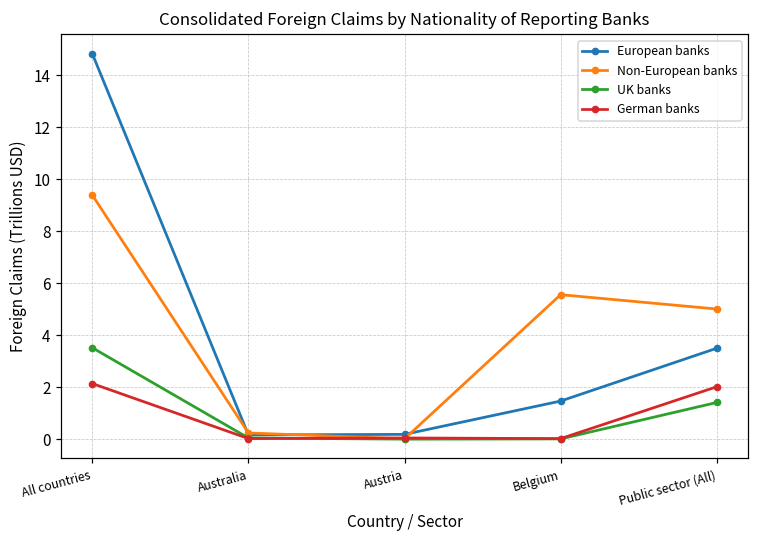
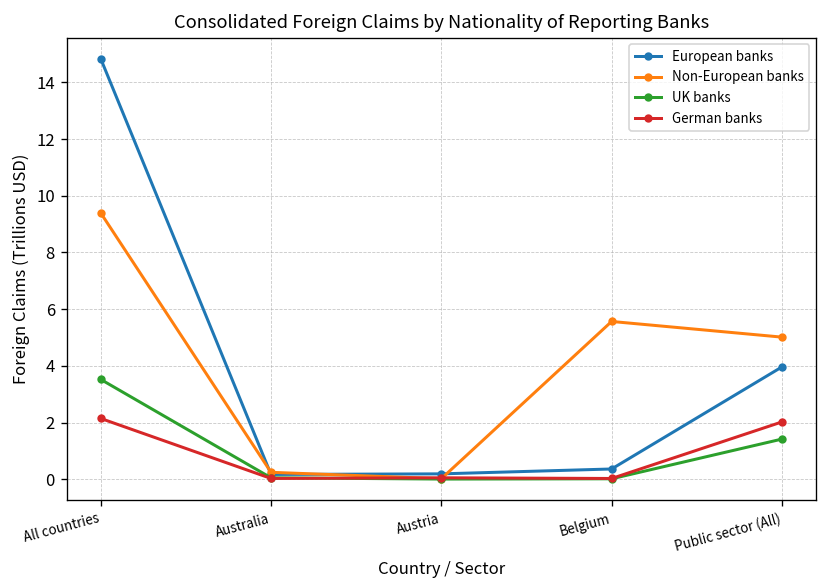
  {
    "European banks": {
      "All countries": 14.8,
      "Austria": 0.2,
-     "Belgium": 1.5,
-     "Public sector (All)": 3.5
+     "Belgium": 0.4,
+     "Public sector (All)": 4.0
    },
    "Non-European banks": {
      "All countries": 9.4,
      "Belgium": 5.6,
      "Public sector (All)": 5.0
    },
    "UK banks": {
      "All countries": 3.5,
      "Public sector (All)": 1.4
    },
    "German banks": {
      "All countries": 2.1,
      "Public sector (All)": 2.0
    }
  }
